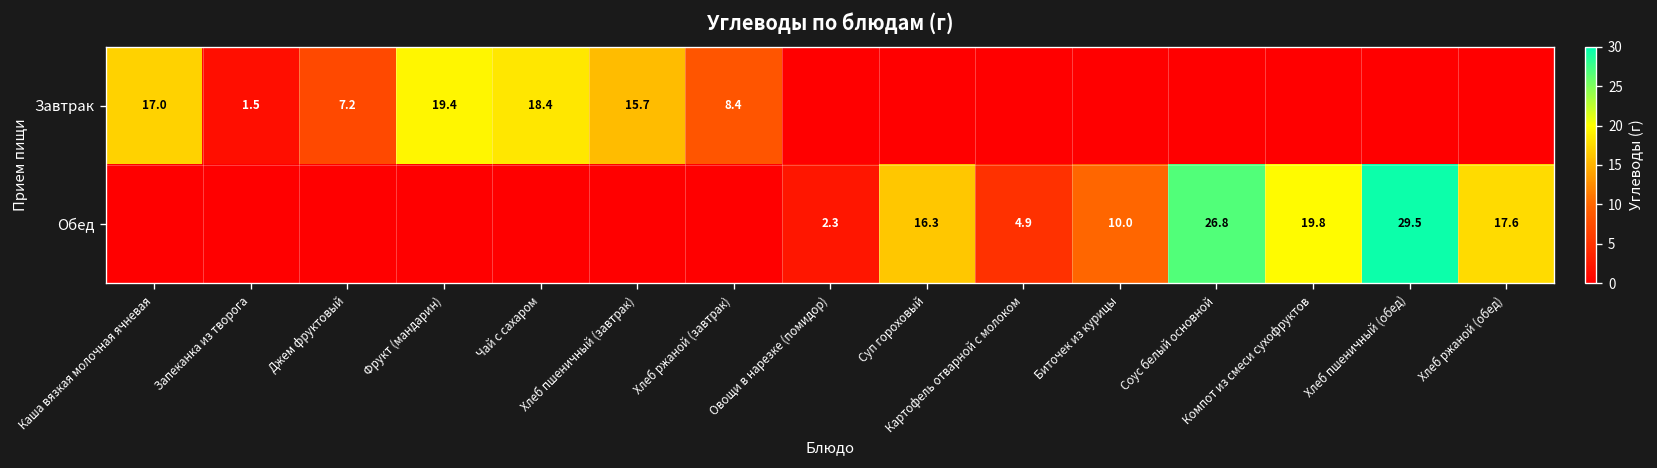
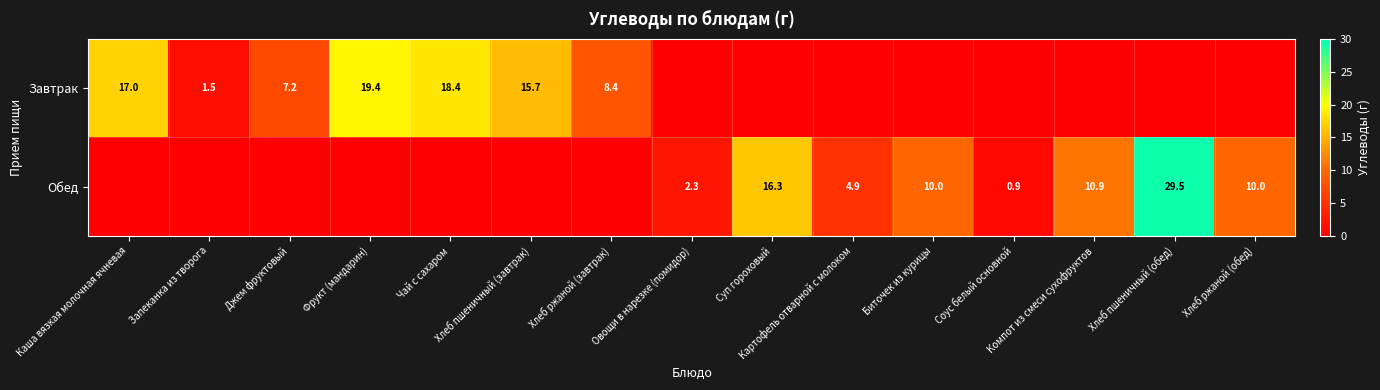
  {
    "Завтрак": {
      "Каша вязкая молочная ячневая": 17.0,
      "Запеканка из творога": 1.5,
      "Джем фруктовый": 7.2,
      "Фрукт (мандарин)": 19.4,
      "Чай с сахаром": 18.4,
      "Хлеб пшеничный (завтрак)": 15.7,
      "Хлеб ржаной (завтрак)": 8.4
    },
    "Обед": {
      "Овощи в нарезке (помидор)": 2.3,
      "Суп гороховый": 16.3,
      "Картофель отварной с молоком": 4.9,
      "Биточек из курицы": 10.0,
-     "Соус белый основной": 26.8,
-     "Компот из смеси сухофруктов": 19.8,
+     "Соус белый основной": 0.9,
+     "Компот из смеси сухофруктов": 10.9,
      "Хлеб пшеничный (обед)": 29.5,
-     "Хлеб ржаной (обед)": 17.6
+     "Хлеб ржаной (обед)": 10.0
    }
  }
